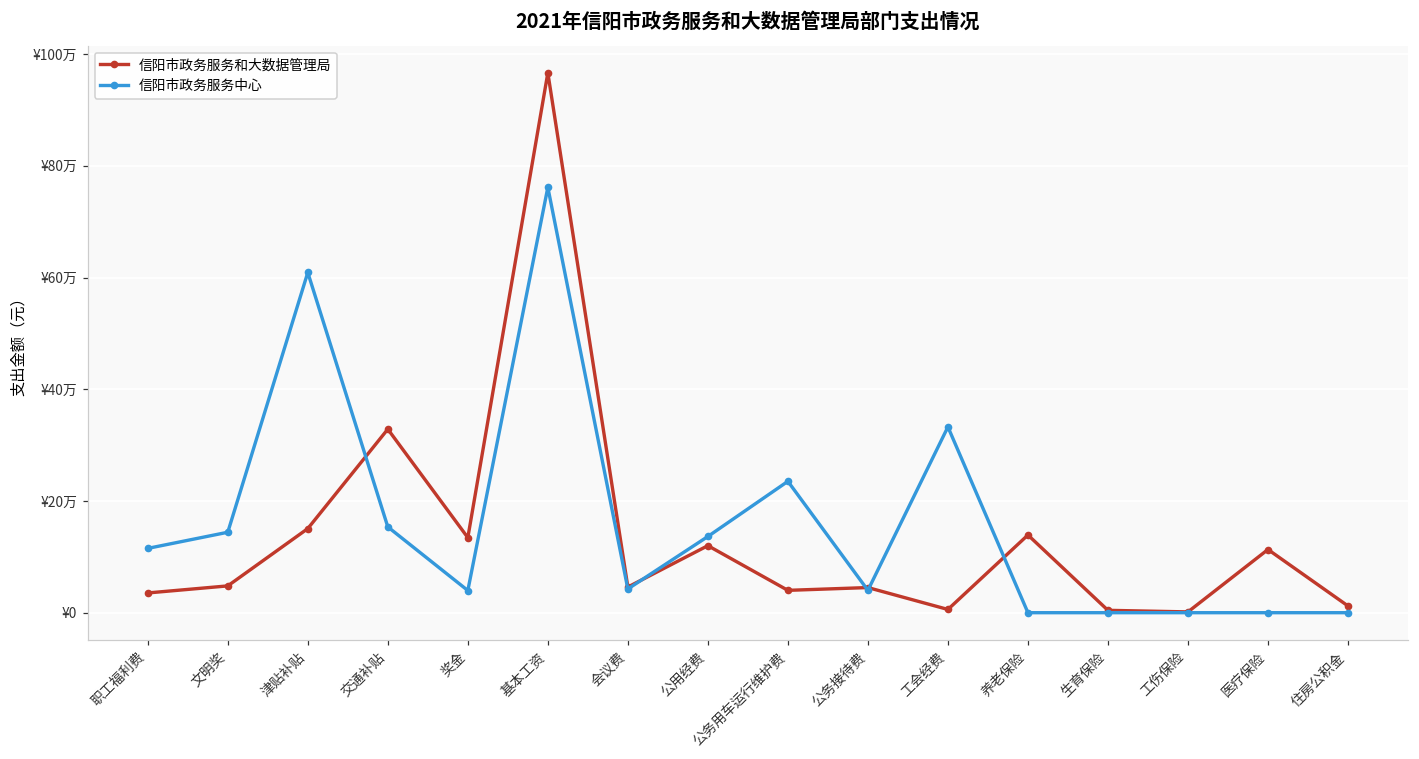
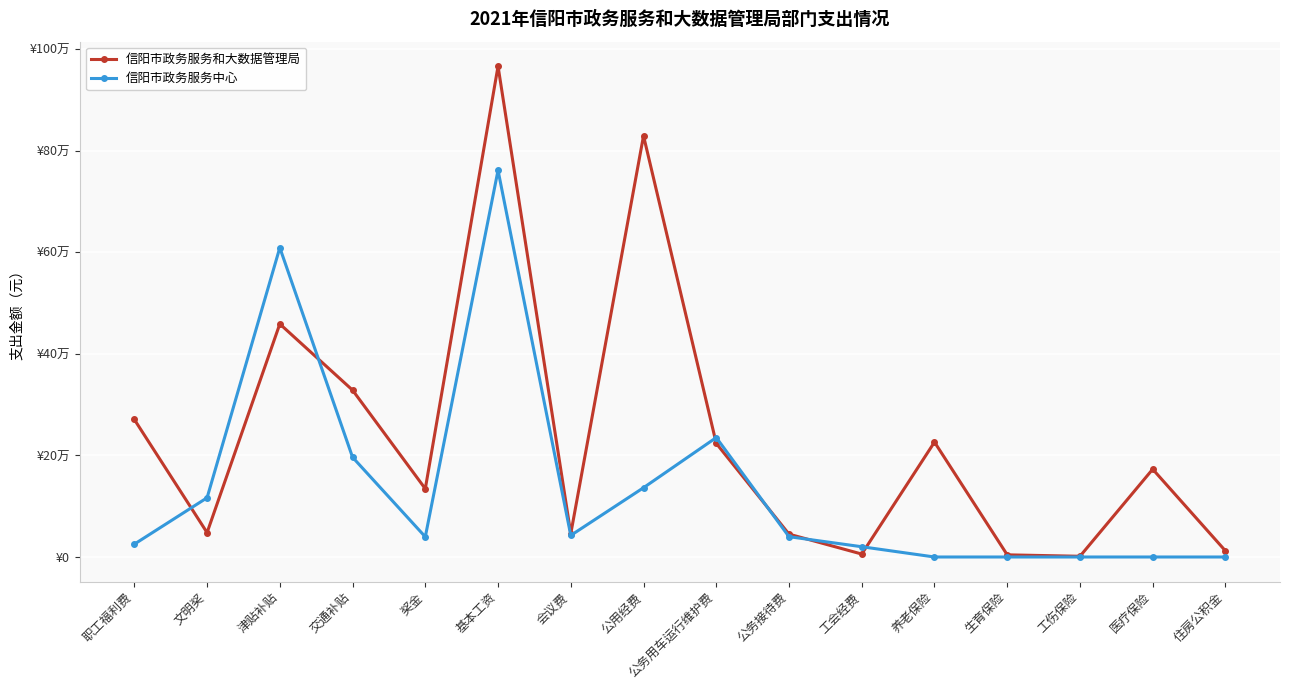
  {
    "信阳市政务服务和大数据管理局": {
-     "职工福利费": "¥4万",
+     "职工福利费": "¥27万",
      "文明奖": "¥5万",
-     "津贴补贴": "¥15万",
+     "津贴补贴": "¥46万",
      "交通补贴": "¥33万",
      "奖金": "¥13万",
      "基本工资": "¥97万",
-     "公用经费": "¥12万",
-     "公务用车运行维护费": "¥4万",
+     "公用经费": "¥83万",
+     "公务用车运行维护费": "¥22万",
      "公务接待费": "¥5万",
      "工会经费": "¥1万",
-     "养老保险": "¥14万",
-     "医疗保险": "¥11万",
+     "养老保险": "¥23万",
+     "医疗保险": "¥17万",
      "住房公积金": "¥1万"
    },
    "信阳市政务服务中心": {
-     "职工福利费": "¥12万",
-     "文明奖": "¥14万",
+     "职工福利费": "¥3万",
+     "文明奖": "¥12万",
      "津贴补贴": "¥61万",
-     "交通补贴": "¥15万",
+     "交通补贴": "¥20万",
      "奖金": "¥4万",
      "基本工资": "¥76万",
      "公用经费": "¥14万",
      "公务用车运行维护费": "¥24万",
      "公务接待费": "¥4万",
-     "工会经费": "¥33万",
+     "工会经费": "¥2万",
      "养老保险": "¥0万",
      "医疗保险": "¥0万",
      "住房公积金": "¥0万"
    }
  }
